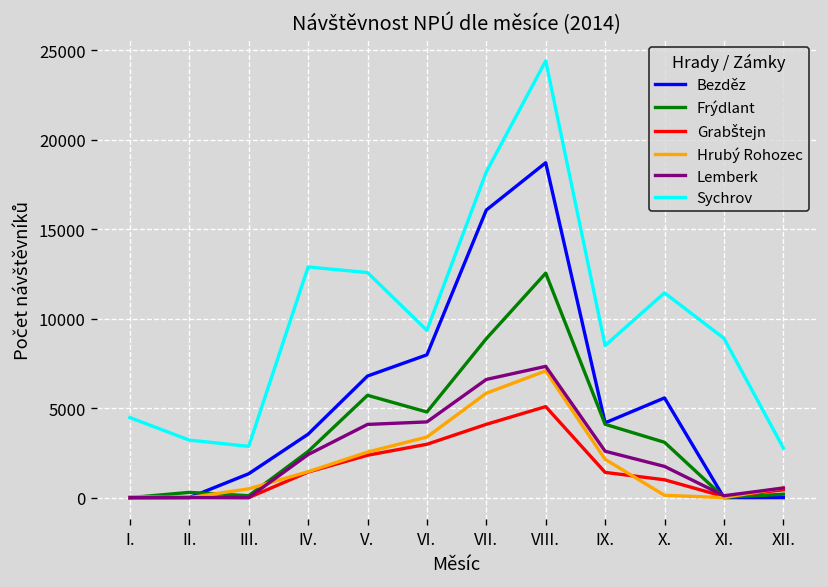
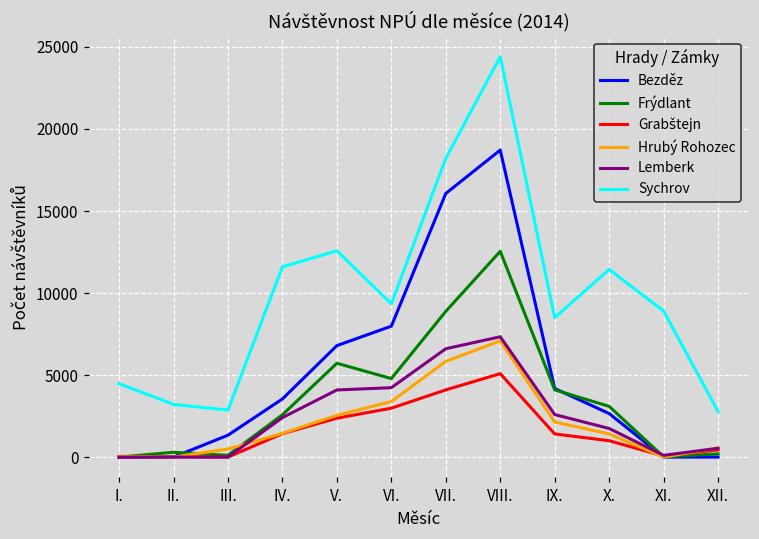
  {
    "Bezděz": {
      "III.": 1300,
      "IV.": 3500,
      "V.": 6800,
      "VI.": 8000,
      "VII.": 16100,
      "VIII.": 18700,
-     "X.": 5600,
+     "X.": 2700,
      "XII.": 0
    },
    "Frýdlant": {
      "II.": 300,
      "V.": 5700,
      "VI.": 4800,
      "VII.": 8900,
      "VIII.": 12500,
      "X.": 3100,
      "XII.": 200
    },
    "Grabštejn": {
      "V.": 2400,
      "VI.": 3000,
      "VII.": 4100,
      "VIII.": 5100,
      "IX.": 1400,
      "X.": 1000
    },
    "Hrubý Rohozec": {
      "III.": 500,
      "V.": 2500,
      "VI.": 3400,
      "VII.": 5800,
      "VIII.": 7100,
      "IX.": 2100,
-     "X.": 100
+     "X.": 1400
    },
    "Lemberk": {
      "V.": 4100,
      "VI.": 4200,
      "VII.": 6600,
      "VIII.": 7300,
      "IX.": 2600,
      "X.": 1700
    },
    "Sychrov": {
      "I.": 4500,
      "II.": 3200,
      "III.": 2900,
-     "IV.": 12900,
+     "IV.": 11600,
      "V.": 12600,
      "VI.": 9300,
      "VII.": 18200,
      "VIII.": 24400,
      "IX.": 8500,
      "X.": 11400,
      "XI.": 8900,
      "XII.": 2800
    }
  }
